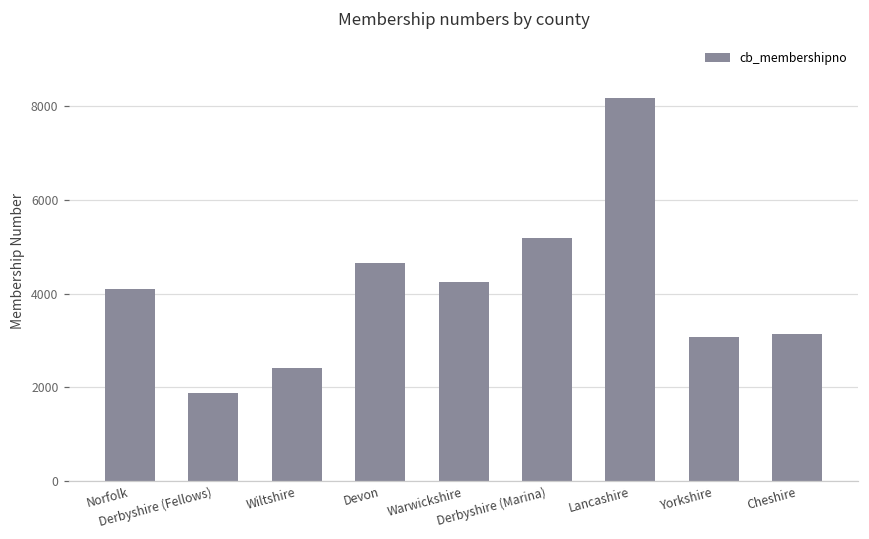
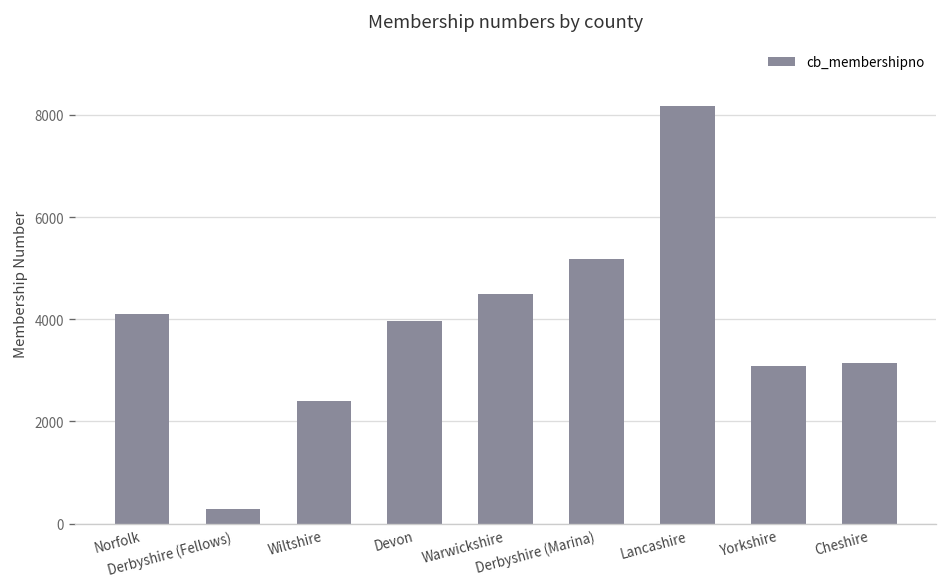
  {
    "Norfolk": 4100,
-   "Derbyshire (Fellows)": 1900,
+   "Derbyshire (Fellows)": 300,
    "Wiltshire": 2400,
-   "Devon": 4700,
-   "Warwickshire": 4200,
+   "Devon": 4000,
+   "Warwickshire": 4500,
    "Derbyshire (Marina)": 5200,
    "Lancashire": 8200,
    "Yorkshire": 3100,
    "Cheshire": 3100
  }
